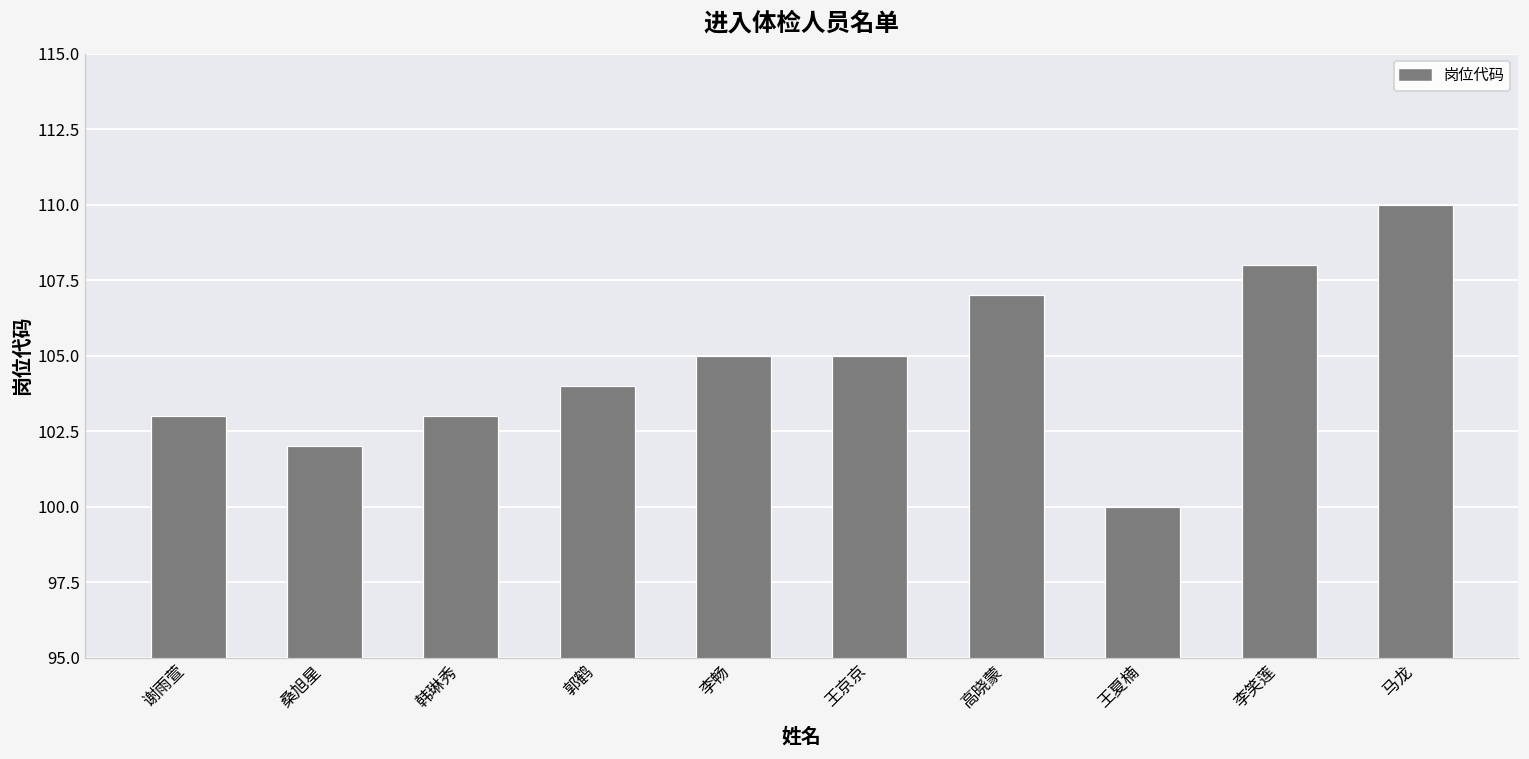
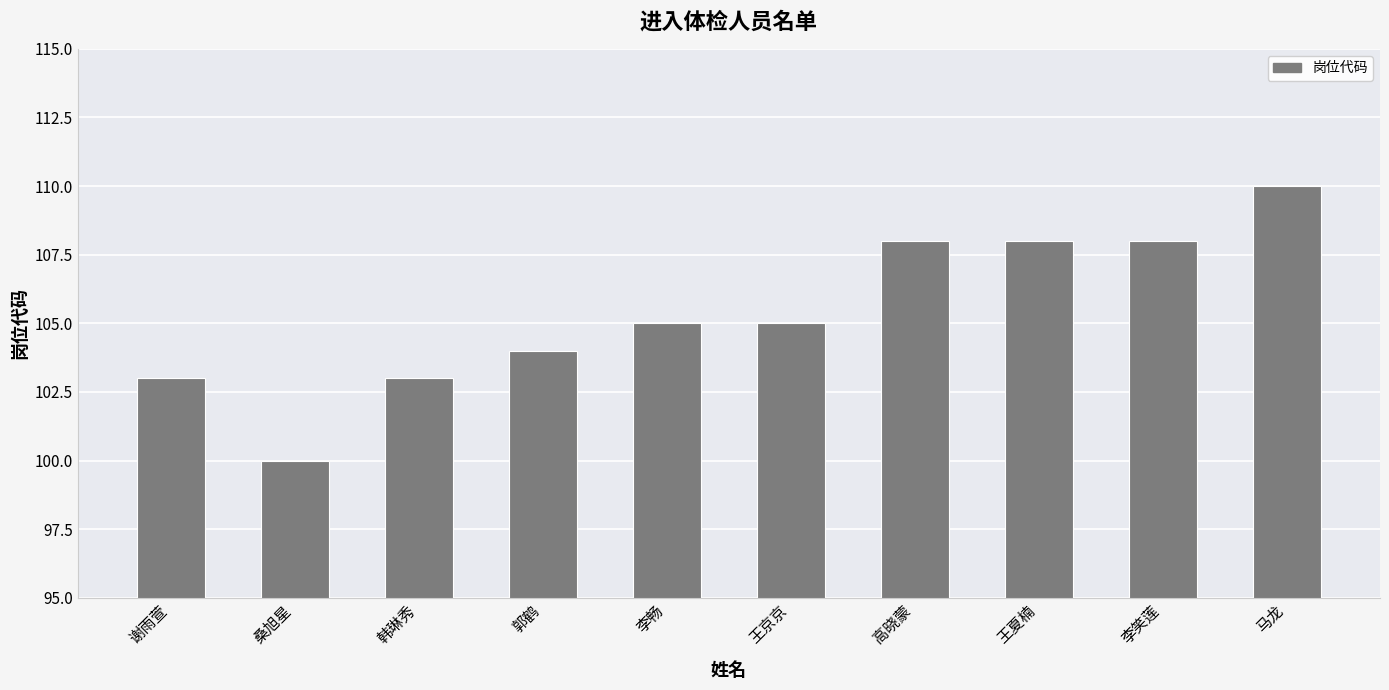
  {
    "谢雨萱": 103,
-   "桑旭星": 102,
+   "桑旭星": 100,
    "韩琳秀": 103,
    "郭鹤": 104,
    "李畅": 105,
    "王京京": 105,
-   "高晓蒙": 107,
-   "王夏楠": 100,
+   "高晓蒙": 108,
+   "王夏楠": 108,
    "李笑莲": 108,
    "马龙": 110
  }
